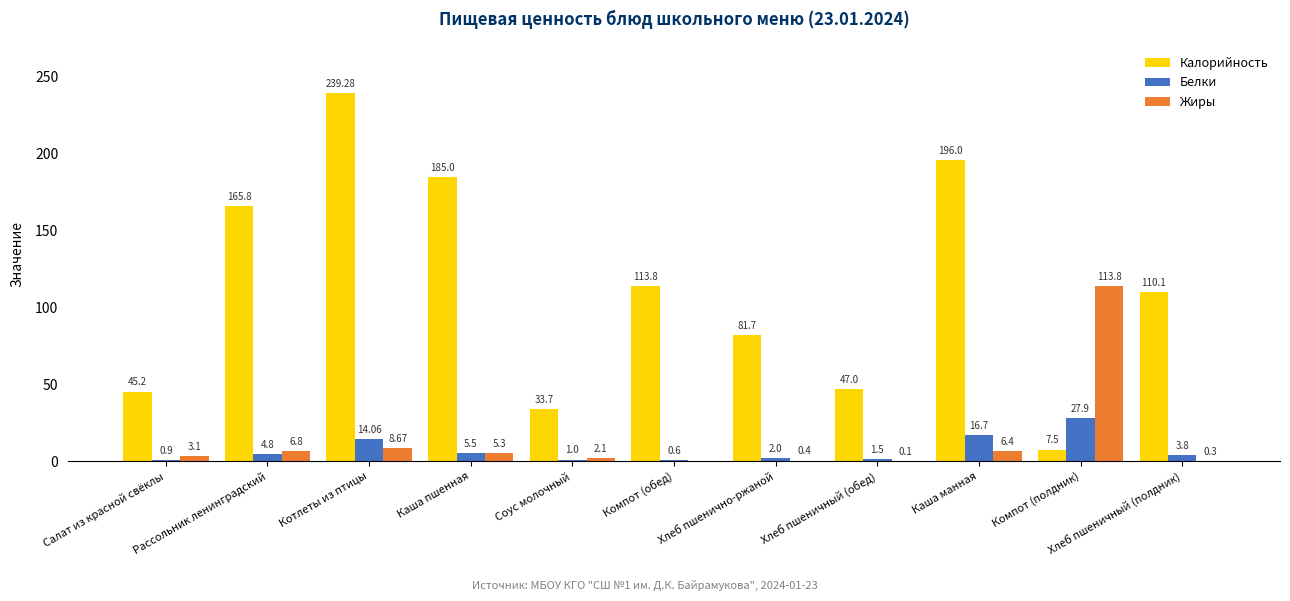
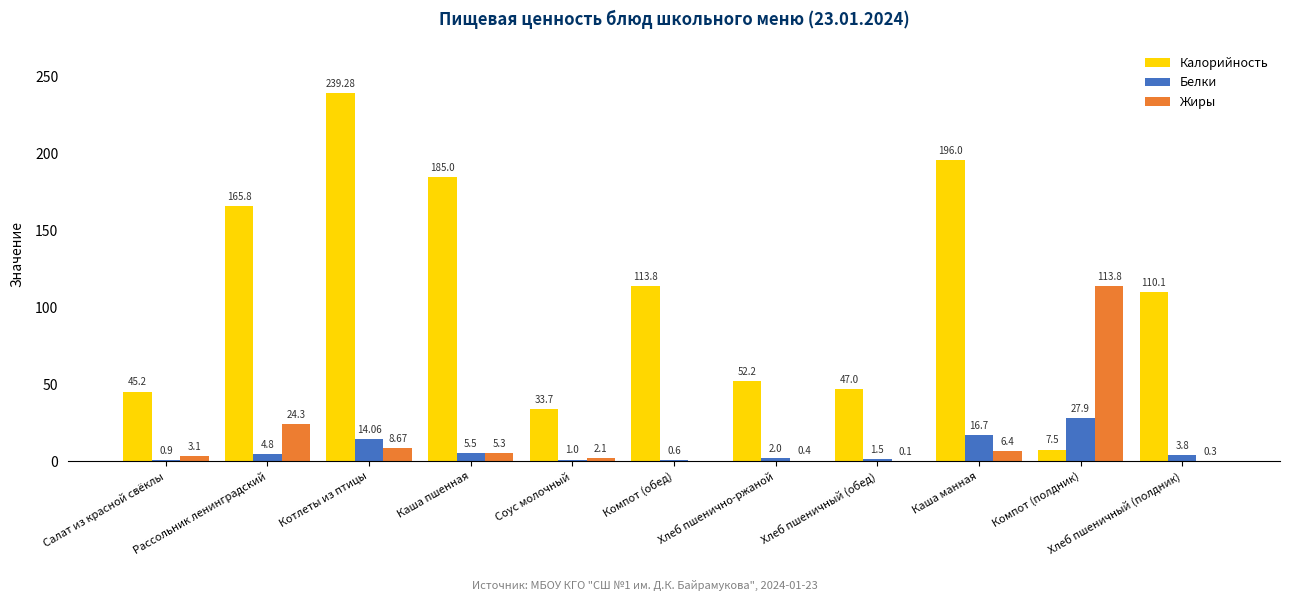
  {
    "Калорийность": {
      "Салат из красной свёклы": 45.2,
      "Рассольник ленинградский": 165.8,
      "Котлеты из птицы": 239.28,
      "Каша пшенная": 185.0,
      "Соус молочный": 33.7,
      "Компот (обед)": 113.8,
-     "Хлеб пшенично-ржаной": 81.7,
+     "Хлеб пшенично-ржаной": 52.2,
      "Хлеб пшеничный (обед)": 47.0,
      "Каша манная": 196.0,
      "Компот (полдник)": 7.5,
      "Хлеб пшеничный (полдник)": 110.1
    },
    "Белки": {
      "Салат из красной свёклы": 0.9,
      "Рассольник ленинградский": 4.8,
      "Котлеты из птицы": 14.06,
      "Каша пшенная": 5.5,
      "Соус молочный": 1.0,
      "Компот (обед)": 0.6,
      "Хлеб пшенично-ржаной": 2.0,
      "Хлеб пшеничный (обед)": 1.5,
      "Каша манная": 16.7,
      "Компот (полдник)": 27.9,
      "Хлеб пшеничный (полдник)": 3.8
    },
    "Жиры": {
      "Салат из красной свёклы": 3.1,
-     "Рассольник ленинградский": 6.8,
+     "Рассольник ленинградский": 24.3,
      "Котлеты из птицы": 8.67,
      "Каша пшенная": 5.3,
      "Соус молочный": 2.1,
      "Хлеб пшенично-ржаной": 0.4,
      "Хлеб пшеничный (обед)": 0.1,
      "Каша манная": 6.4,
      "Компот (полдник)": 113.8,
      "Хлеб пшеничный (полдник)": 0.3
    }
  }
